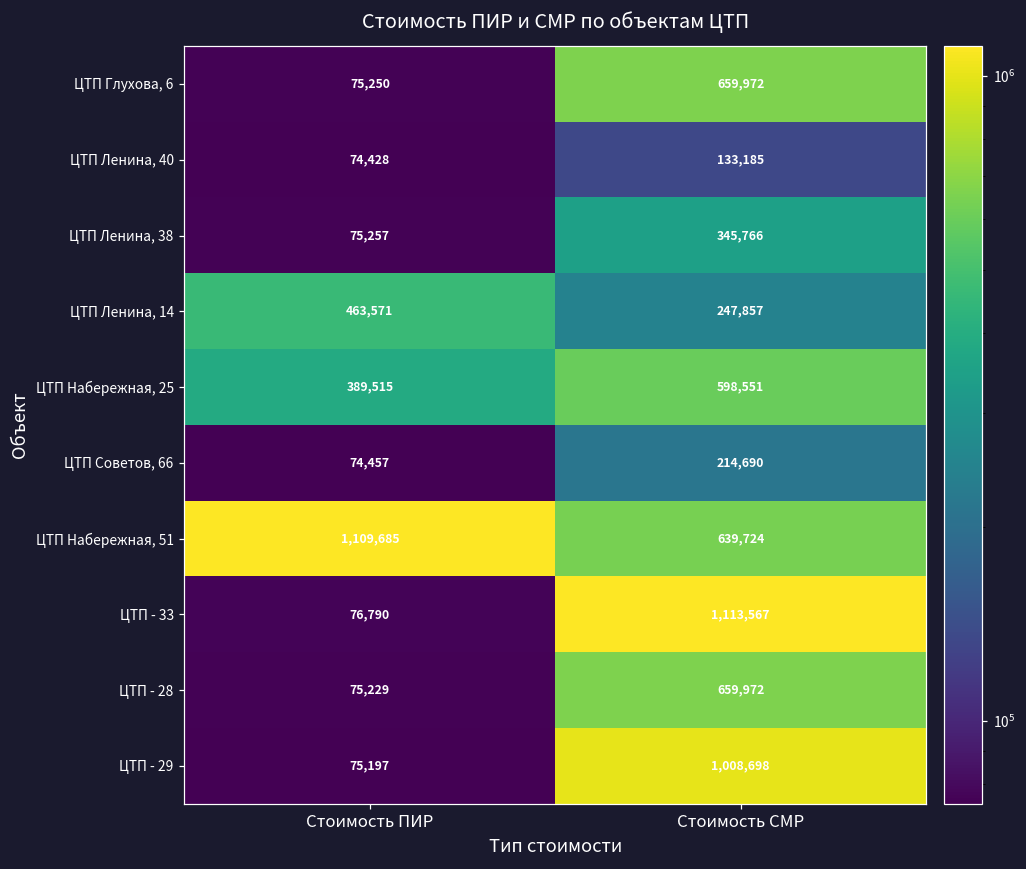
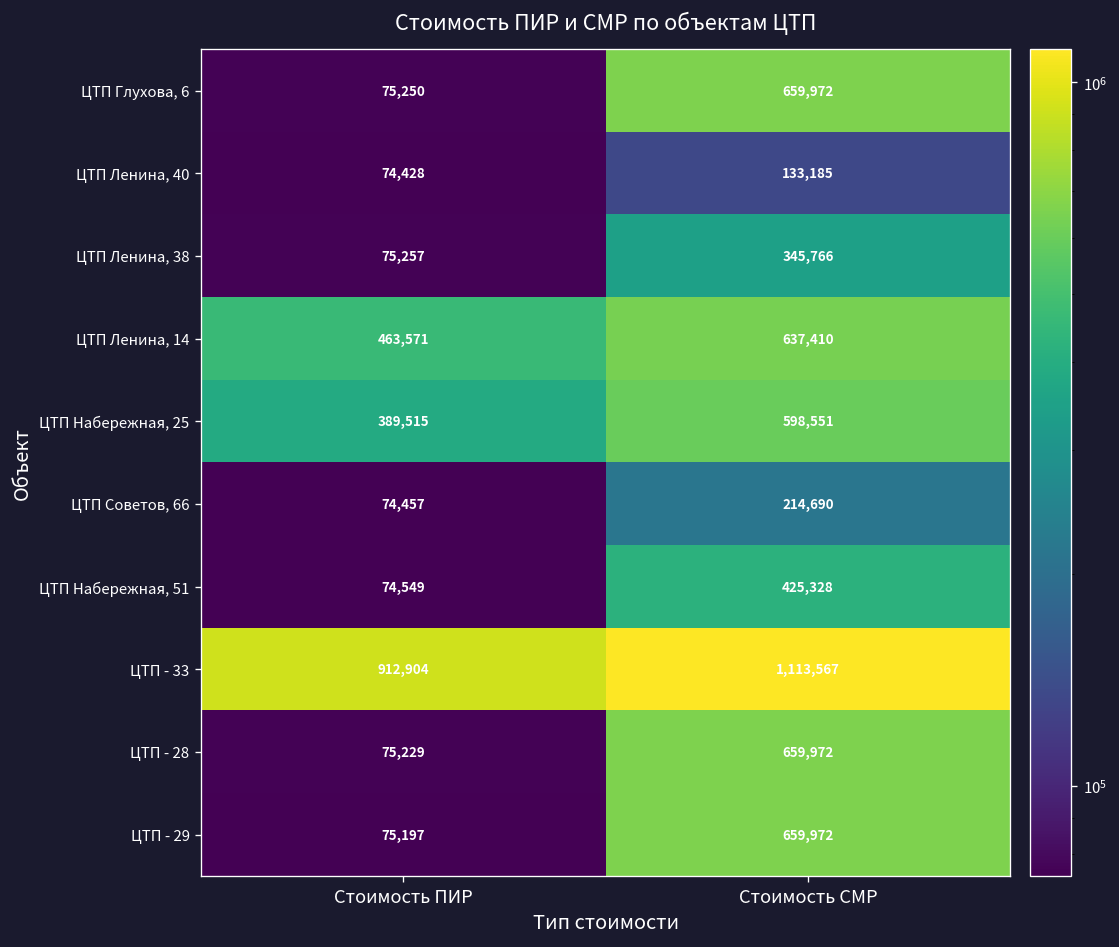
  {
    "ЦТП Глухова, 6": {
      "Стоимость ПИР": "75,250",
      "Стоимость СМР": "659,972"
    },
    "ЦТП Ленина, 40": {
      "Стоимость ПИР": "74,428",
      "Стоимость СМР": "133,185"
    },
    "ЦТП Ленина, 38": {
      "Стоимость ПИР": "75,257",
      "Стоимость СМР": "345,766"
    },
    "ЦТП Ленина, 14": {
      "Стоимость ПИР": "463,571",
-     "Стоимость СМР": "247,857"
+     "Стоимость СМР": "637,410"
    },
    "ЦТП Набережная, 25": {
      "Стоимость ПИР": "389,515",
      "Стоимость СМР": "598,551"
    },
    "ЦТП Советов, 66": {
      "Стоимость ПИР": "74,457",
      "Стоимость СМР": "214,690"
    },
    "ЦТП Набережная, 51": {
-     "Стоимость ПИР": "1,109,685",
-     "Стоимость СМР": "639,724"
+     "Стоимость ПИР": "74,549",
+     "Стоимость СМР": "425,328"
    },
    "ЦТП - 33": {
-     "Стоимость ПИР": "76,790",
+     "Стоимость ПИР": "912,904",
      "Стоимость СМР": "1,113,567"
    },
    "ЦТП - 28": {
      "Стоимость ПИР": "75,229",
      "Стоимость СМР": "659,972"
    },
    "ЦТП - 29": {
      "Стоимость ПИР": "75,197",
-     "Стоимость СМР": "1,008,698"
+     "Стоимость СМР": "659,972"
    }
  }
